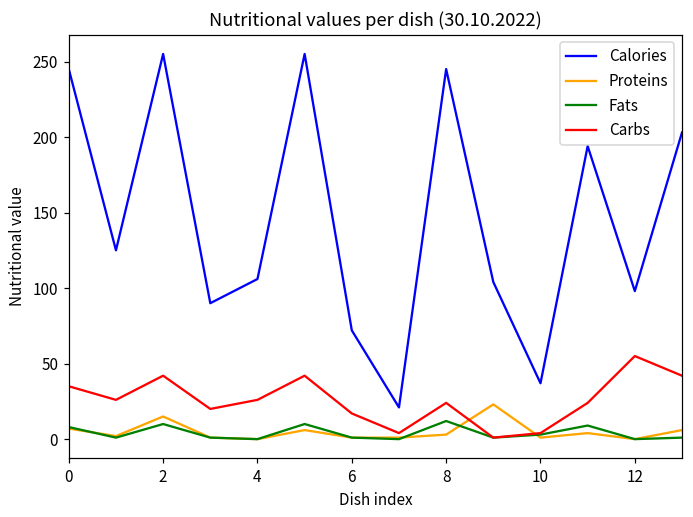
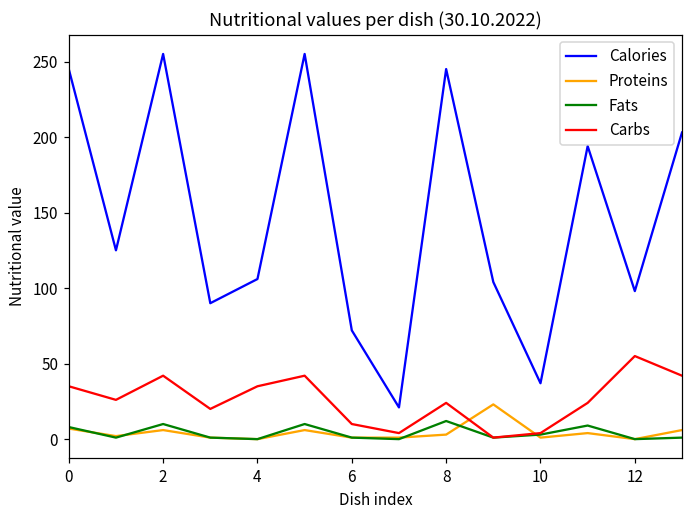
  {
    "Calories": {
      "0": 245,
      "2": 255,
      "4": 106,
      "6": 72,
      "8": 245,
      "10": 37,
      "12": 98
    },
    "Proteins": {
-     "2": 15,
+     "2": 6,
      "8": 3,
      "10": 1
    },
    "Fats": {
      "2": 10,
      "8": 12
    },
    "Carbs": {
      "0": 35,
      "2": 42,
-     "4": 26,
-     "6": 17,
+     "4": 35,
+     "6": 10,
      "8": 24,
      "12": 55
    }
  }
